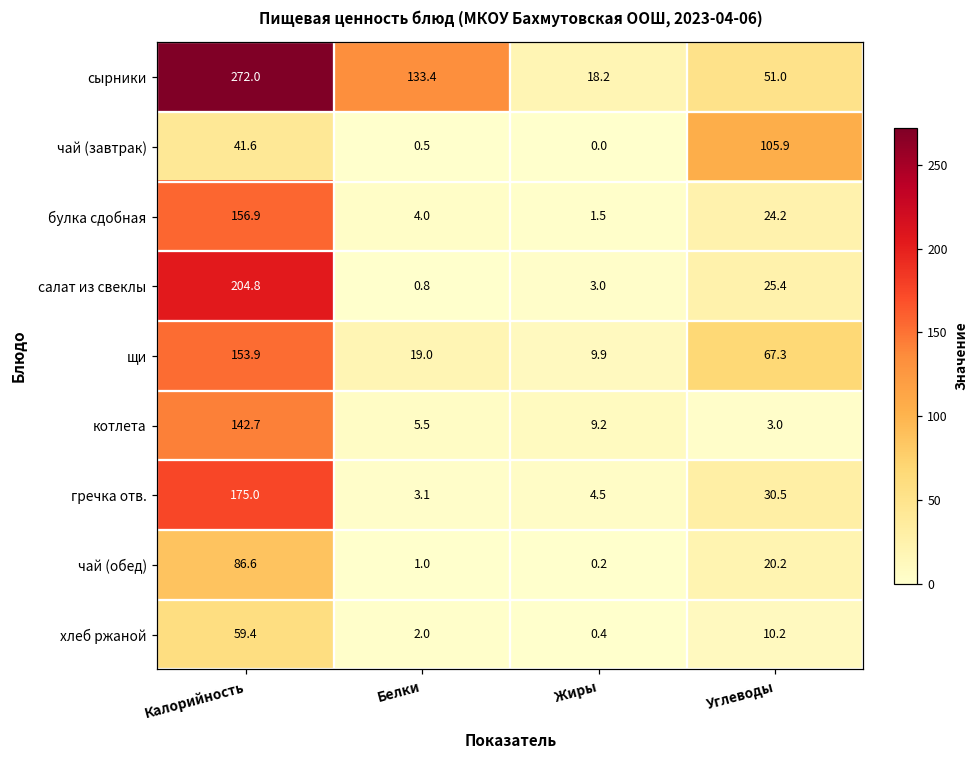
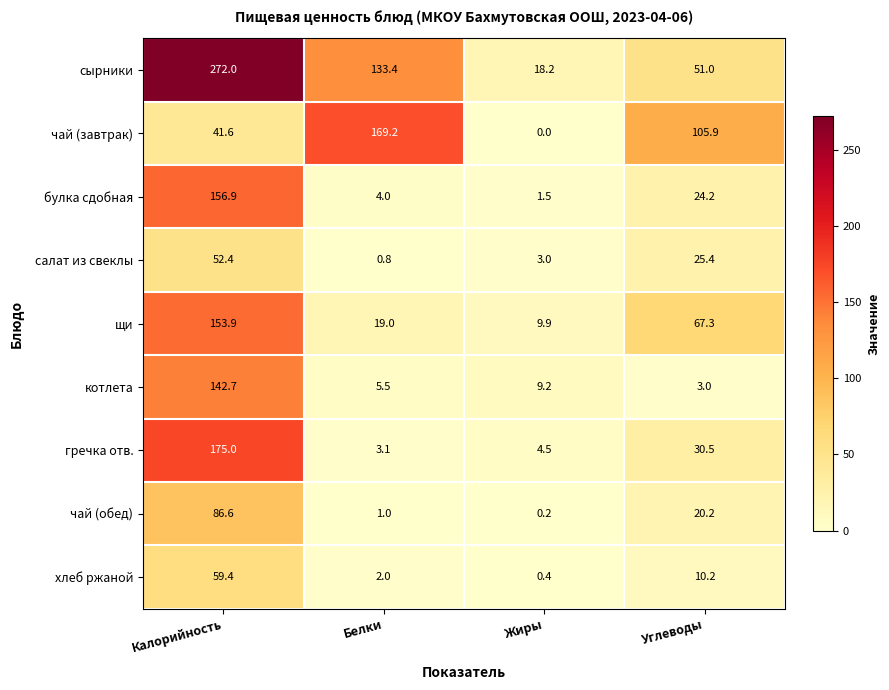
  {
    "сырники": {
      "Калорийность": 272.0,
      "Белки": 133.4,
      "Жиры": 18.2,
      "Углеводы": 51.0
    },
    "чай (завтрак)": {
      "Калорийность": 41.6,
-     "Белки": 0.5,
+     "Белки": 169.2,
      "Жиры": 0.0,
      "Углеводы": 105.9
    },
    "булка сдобная": {
      "Калорийность": 156.9,
      "Белки": 4.0,
      "Жиры": 1.5,
      "Углеводы": 24.2
    },
    "салат из свеклы": {
-     "Калорийность": 204.8,
+     "Калорийность": 52.4,
      "Белки": 0.8,
      "Жиры": 3.0,
      "Углеводы": 25.4
    },
    "щи": {
      "Калорийность": 153.9,
      "Белки": 19.0,
      "Жиры": 9.9,
      "Углеводы": 67.3
    },
    "котлета": {
      "Калорийность": 142.7,
      "Белки": 5.5,
      "Жиры": 9.2,
      "Углеводы": 3.0
    },
    "гречка отв.": {
      "Калорийность": 175.0,
      "Белки": 3.1,
      "Жиры": 4.5,
      "Углеводы": 30.5
    },
    "чай (обед)": {
      "Калорийность": 86.6,
      "Белки": 1.0,
      "Жиры": 0.2,
      "Углеводы": 20.2
    },
    "хлеб ржаной": {
      "Калорийность": 59.4,
      "Белки": 2.0,
      "Жиры": 0.4,
      "Углеводы": 10.2
    }
  }
